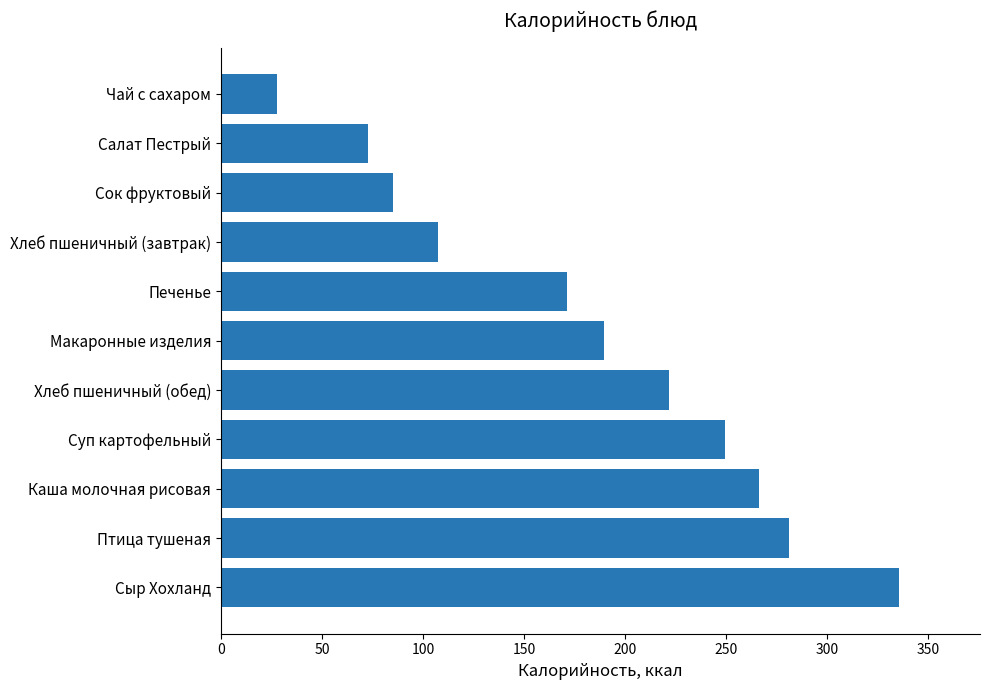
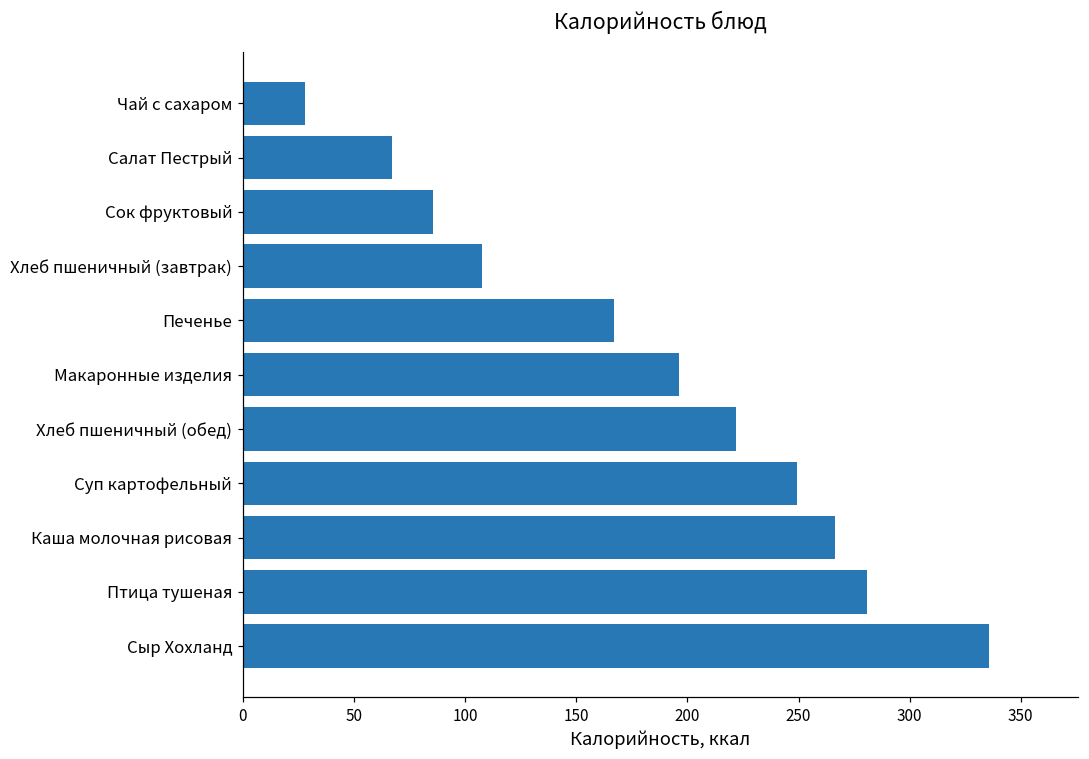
  {
    "Чай с сахаром": 28,
-   "Салат Пестрый": 73,
+   "Салат Пестрый": 67,
    "Сок фруктовый": 85,
    "Хлеб пшеничный (завтрак)": 107,
-   "Печенье": 171,
-   "Макаронные изделия": 190,
+   "Печенье": 167,
+   "Макаронные изделия": 196,
    "Хлеб пшеничный (обед)": 222,
    "Суп картофельный": 249,
    "Каша молочная рисовая": 266,
    "Птица тушеная": 281,
    "Сыр Хохланд": 335
  }
